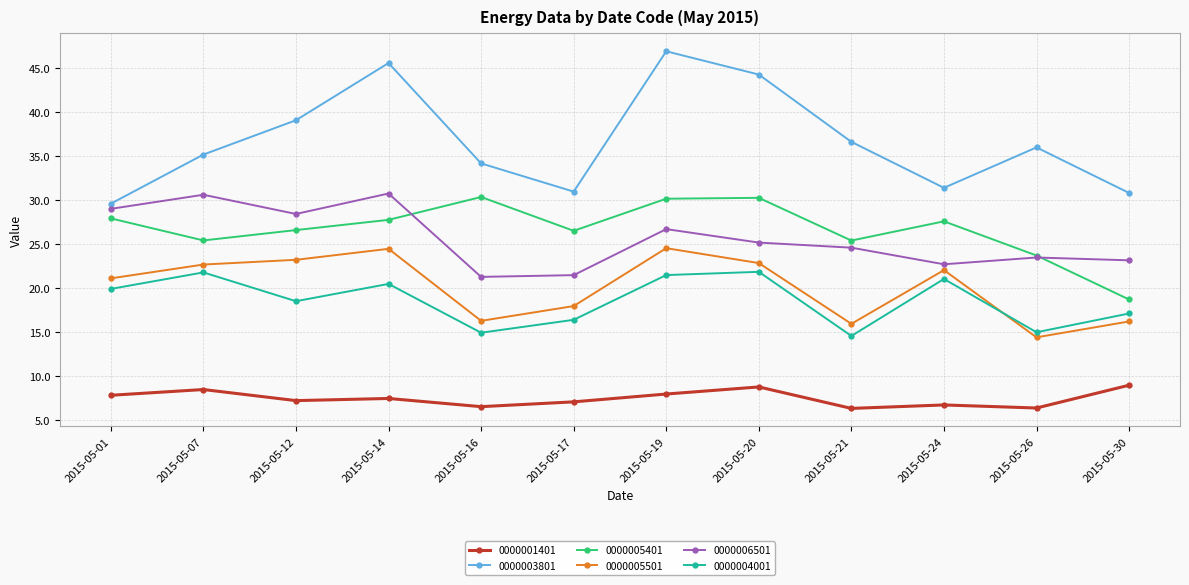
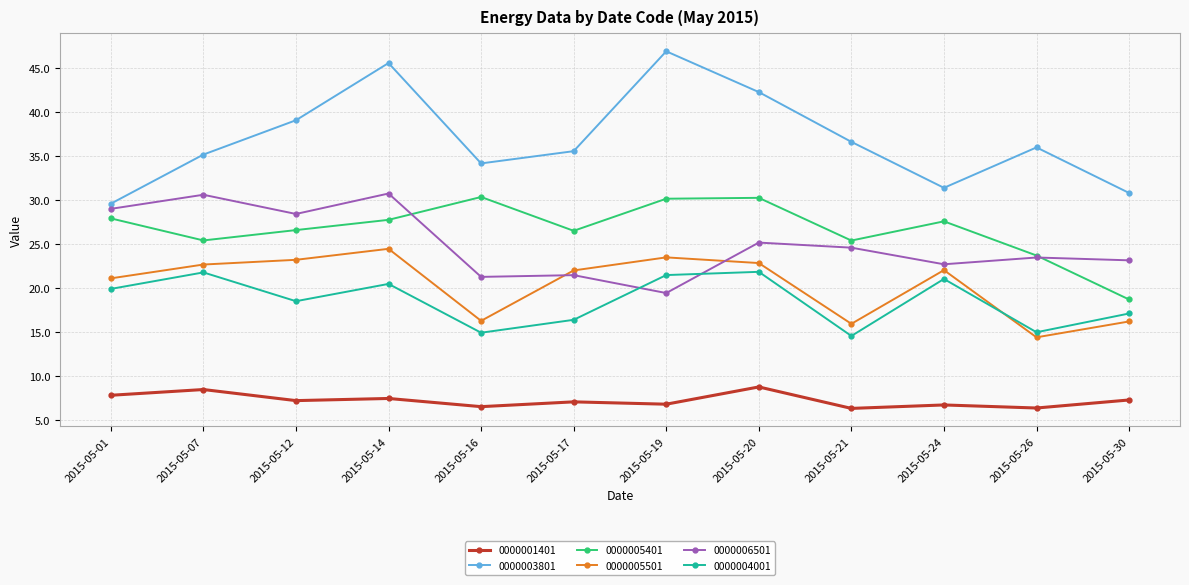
  {
    "0000001401": {
      "2015-05-01": 8,
      "2015-05-07": 8,
      "2015-05-12": 7,
      "2015-05-14": 7,
      "2015-05-16": 7,
      "2015-05-17": 7,
-     "2015-05-19": 8,
+     "2015-05-19": 7,
      "2015-05-20": 9,
      "2015-05-21": 6,
      "2015-05-24": 7,
      "2015-05-26": 6,
-     "2015-05-30": 9
+     "2015-05-30": 7
    },
    "0000003801": {
      "2015-05-01": 30,
      "2015-05-07": 35,
      "2015-05-12": 39,
      "2015-05-14": 46,
      "2015-05-16": 34,
-     "2015-05-17": 31,
+     "2015-05-17": 36,
      "2015-05-19": 47,
-     "2015-05-20": 44,
+     "2015-05-20": 42,
      "2015-05-21": 37,
      "2015-05-24": 31,
      "2015-05-26": 36,
      "2015-05-30": 31
    },
    "0000005501": {
      "2015-05-01": 21,
      "2015-05-07": 23,
      "2015-05-12": 23,
      "2015-05-14": 24,
      "2015-05-16": 16,
-     "2015-05-17": 18,
-     "2015-05-19": 25,
+     "2015-05-17": 22,
+     "2015-05-19": 24,
      "2015-05-20": 23,
      "2015-05-21": 16,
      "2015-05-24": 22,
      "2015-05-26": 14,
      "2015-05-30": 16
    },
    "0000006501": {
      "2015-05-01": 29,
      "2015-05-07": 31,
      "2015-05-12": 28,
      "2015-05-14": 31,
      "2015-05-16": 21,
      "2015-05-17": 21,
-     "2015-05-19": 27,
+     "2015-05-19": 19,
      "2015-05-20": 25,
      "2015-05-21": 25,
      "2015-05-24": 23,
      "2015-05-30": 23
    }
  }
